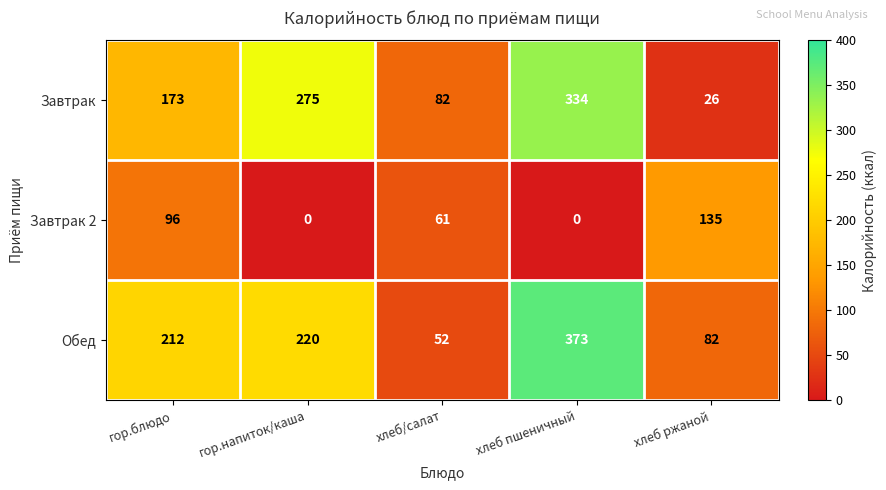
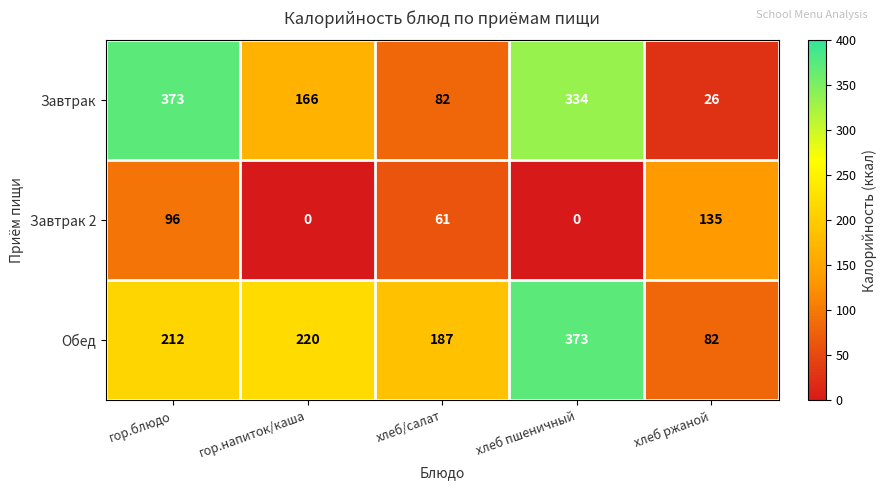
  {
    "Завтрак": {
-     "гор.блюдо": 173,
-     "гор.напиток/каша": 275,
+     "гор.блюдо": 373,
+     "гор.напиток/каша": 166,
      "хлеб/салат": 82,
      "хлеб пшеничный": 334,
      "хлеб ржаной": 26
    },
    "Завтрак 2": {
      "гор.блюдо": 96,
      "гор.напиток/каша": 0,
      "хлеб/салат": 61,
      "хлеб пшеничный": 0,
      "хлеб ржаной": 135
    },
    "Обед": {
      "гор.блюдо": 212,
      "гор.напиток/каша": 220,
-     "хлеб/салат": 52,
+     "хлеб/салат": 187,
      "хлеб пшеничный": 373,
      "хлеб ржаной": 82
    }
  }
